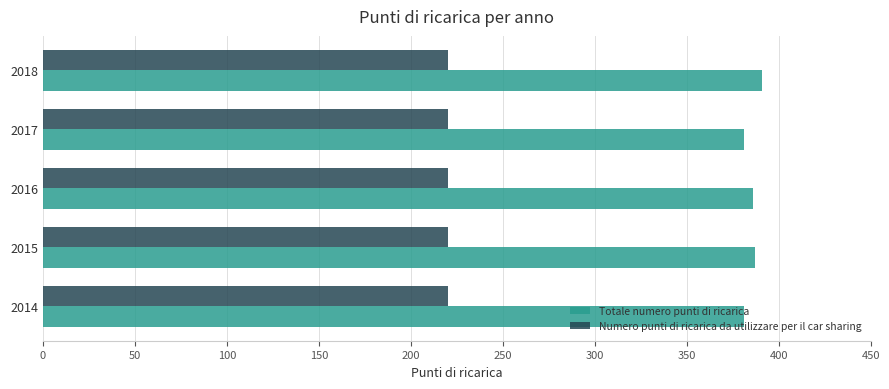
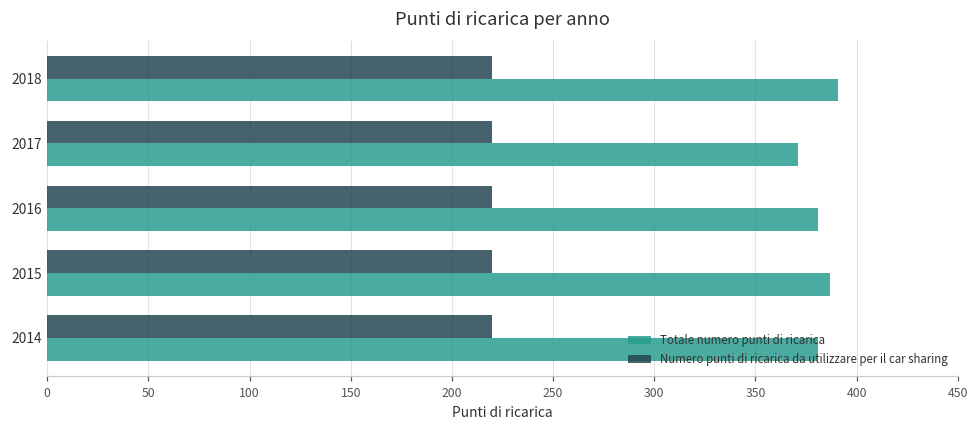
  {
    "Totale numero punti di ricarica": {
      "2018": 391,
-     "2017": 381,
-     "2016": 386,
+     "2017": 371,
+     "2016": 381,
      "2015": 387,
      "2014": 381
    },
    "Numero punti di ricarica da utilizzare per il car sharing": {
      "2018": 220,
      "2017": 220,
      "2016": 220,
      "2015": 220,
      "2014": 220
    }
  }
